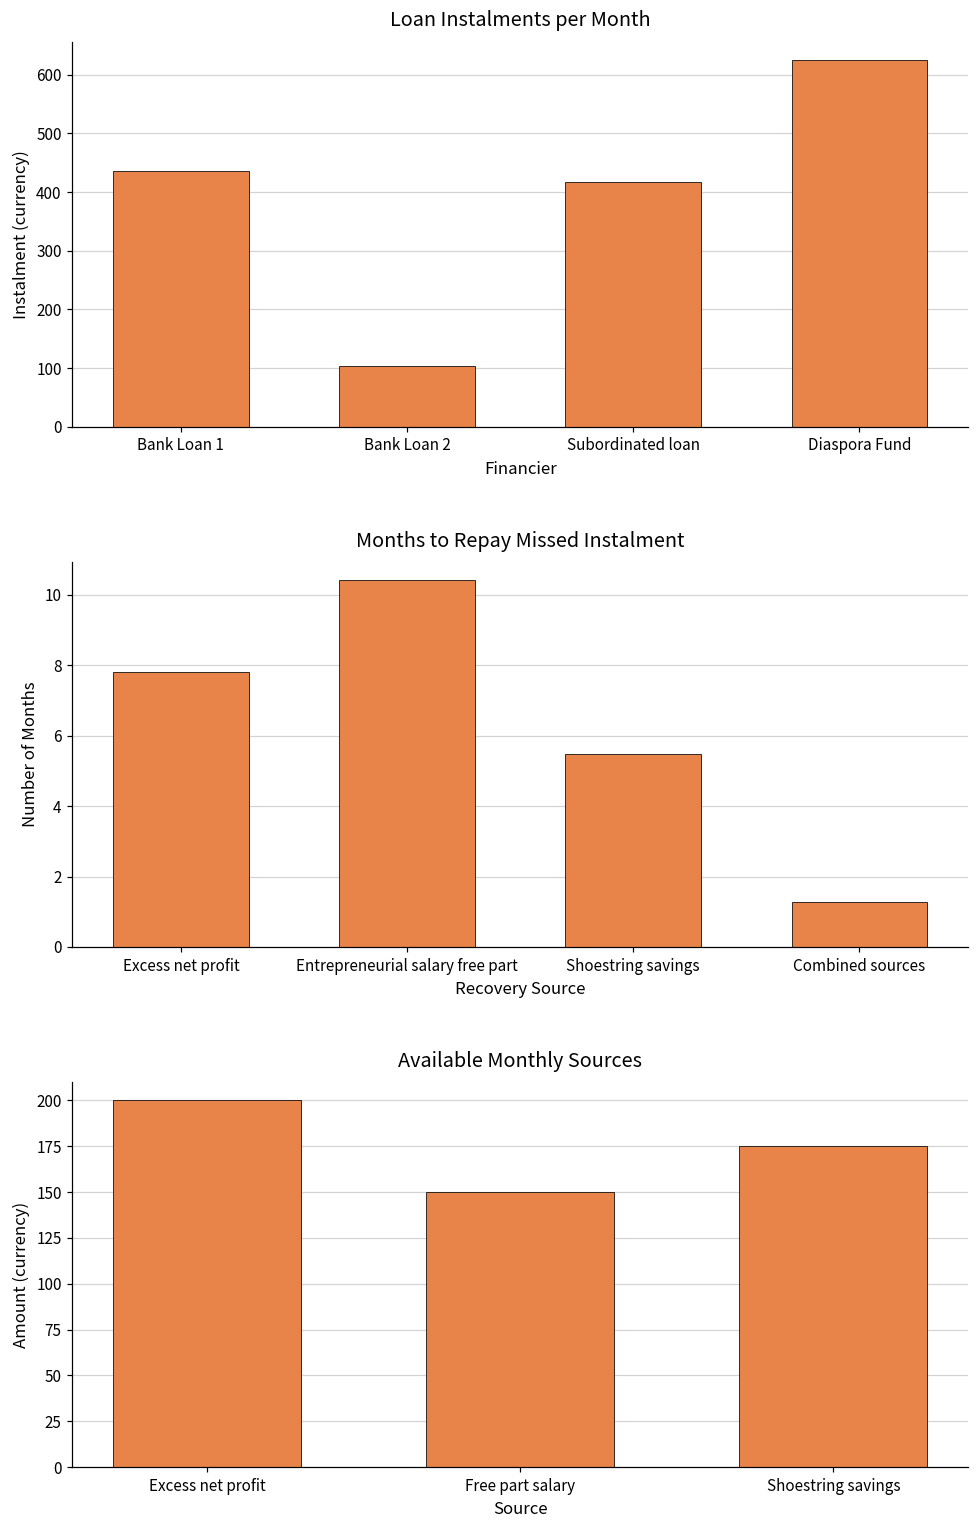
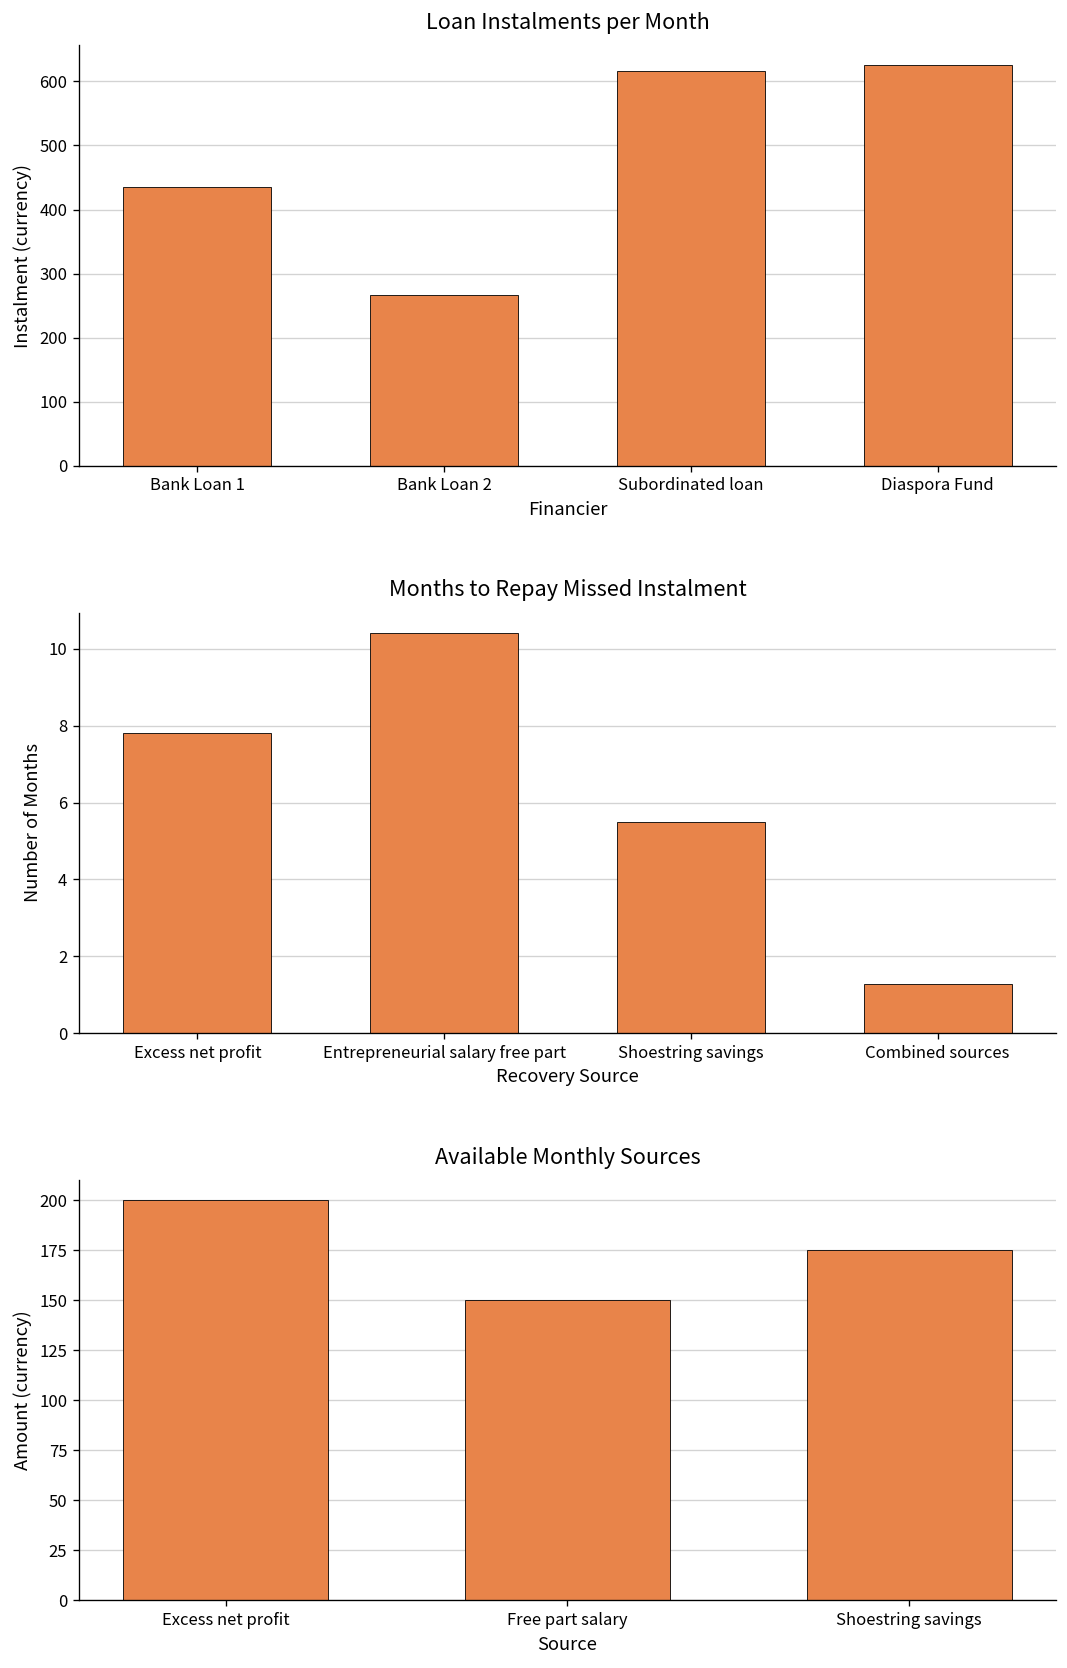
  {
    "Loan Instalments per Month": {
      "Bank Loan 1": 440,
-     "Bank Loan 2": 100,
-     "Subordinated loan": 420,
+     "Bank Loan 2": 270,
+     "Subordinated loan": 620,
      "Diaspora Fund": 630
    },
    "Months to Repay Missed Instalment": {
      "Excess net profit": 7.8,
      "Entrepreneurial salary free part": 10.4,
      "Shoestring savings": 5.5,
      "Combined sources": 1.3
    },
    "Available Monthly Sources": {
      "Excess net profit": 200,
      "Free part salary": 150,
      "Shoestring savings": 175
    }
  }
